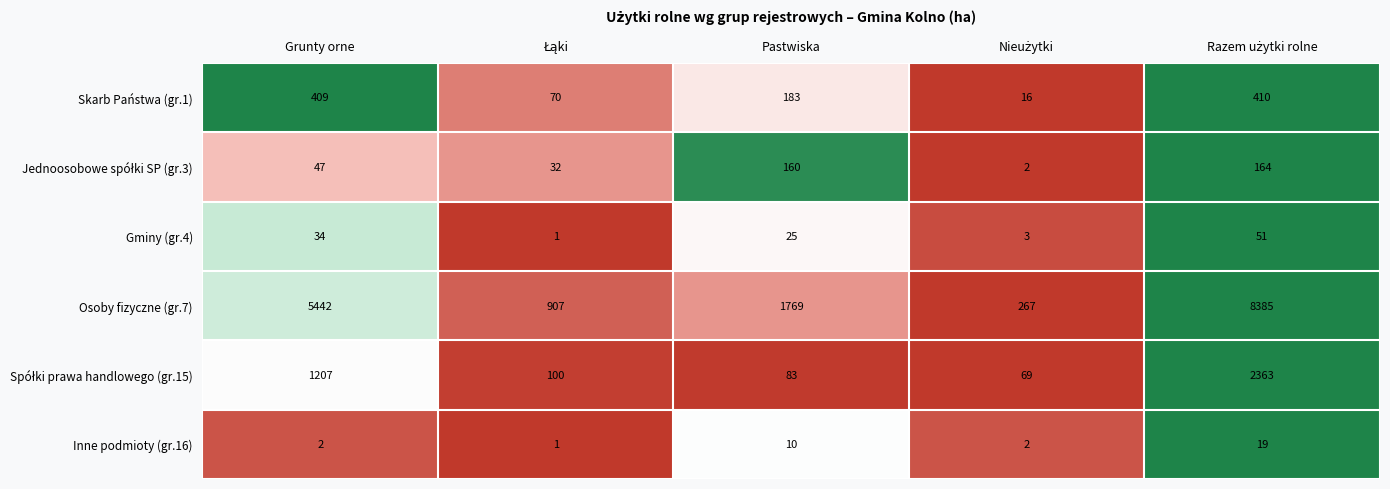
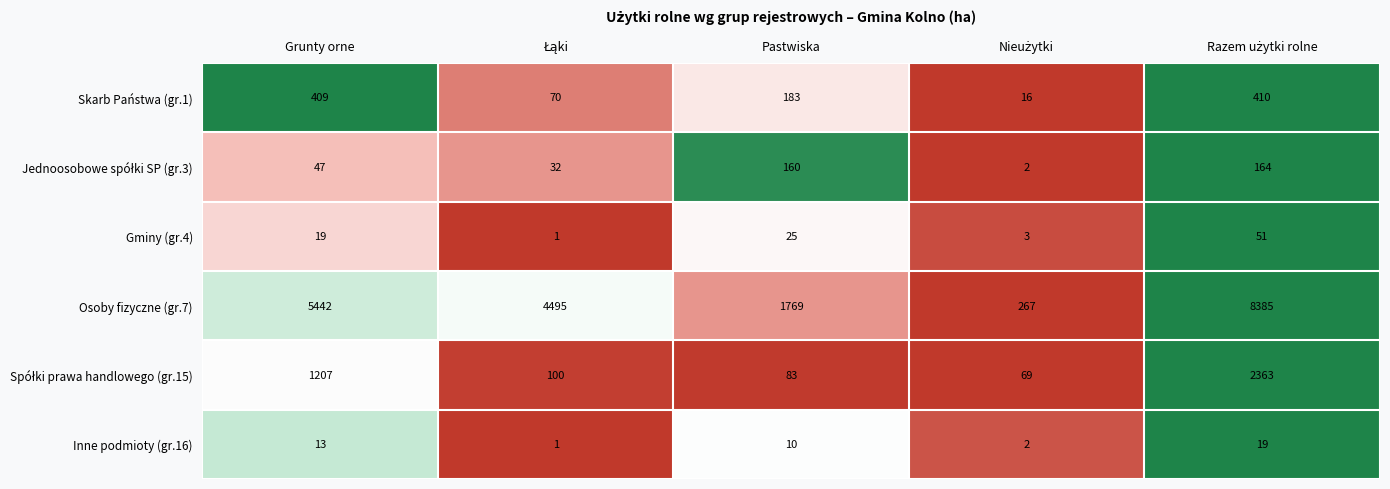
  {
    "Skarb Państwa (gr.1)": {
      "Grunty orne": 409,
      "Łąki": 70,
      "Pastwiska": 183,
      "Nieużytki": 16,
      "Razem użytki rolne": 410
    },
    "Jednoosobowe spółki SP (gr.3)": {
      "Grunty orne": 47,
      "Łąki": 32,
      "Pastwiska": 160,
      "Nieużytki": 2,
      "Razem użytki rolne": 164
    },
    "Gminy (gr.4)": {
-     "Grunty orne": 34,
+     "Grunty orne": 19,
      "Łąki": 1,
      "Pastwiska": 25,
      "Nieużytki": 3,
      "Razem użytki rolne": 51
    },
    "Osoby fizyczne (gr.7)": {
      "Grunty orne": 5442,
-     "Łąki": 907,
+     "Łąki": 4495,
      "Pastwiska": 1769,
      "Nieużytki": 267,
      "Razem użytki rolne": 8385
    },
    "Spółki prawa handlowego (gr.15)": {
      "Grunty orne": 1207,
      "Łąki": 100,
      "Pastwiska": 83,
      "Nieużytki": 69,
      "Razem użytki rolne": 2363
    },
    "Inne podmioty (gr.16)": {
-     "Grunty orne": 2,
+     "Grunty orne": 13,
      "Łąki": 1,
      "Pastwiska": 10,
      "Nieużytki": 2,
      "Razem użytki rolne": 19
    }
  }
